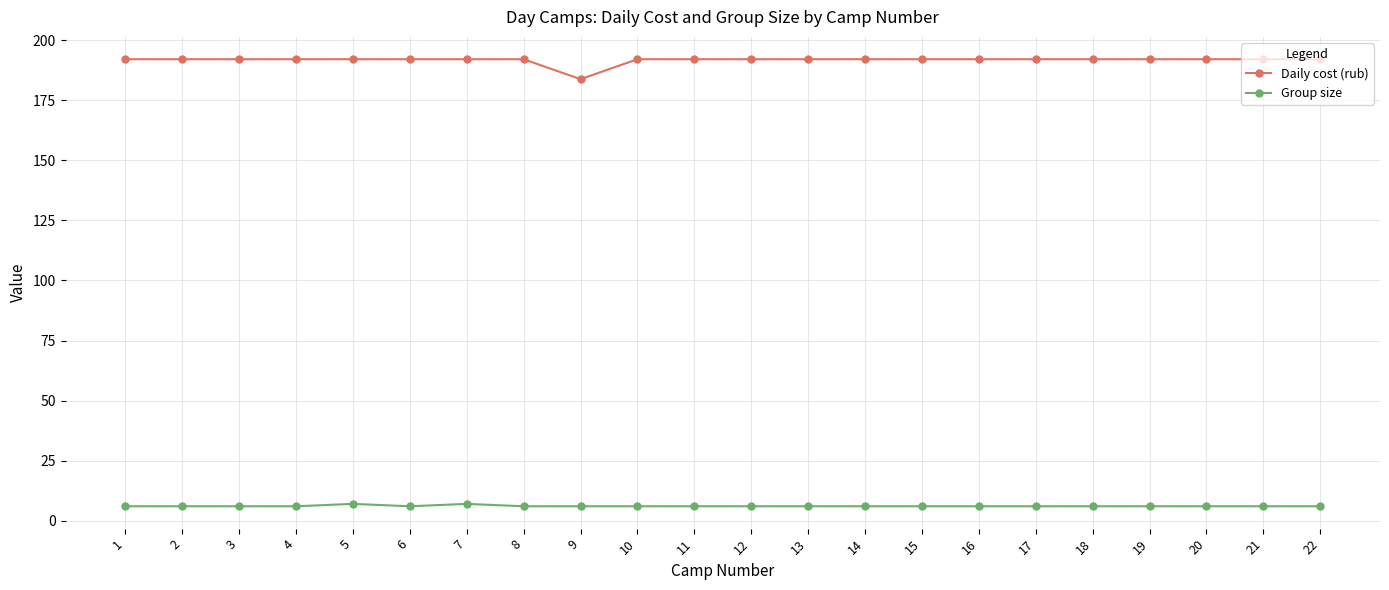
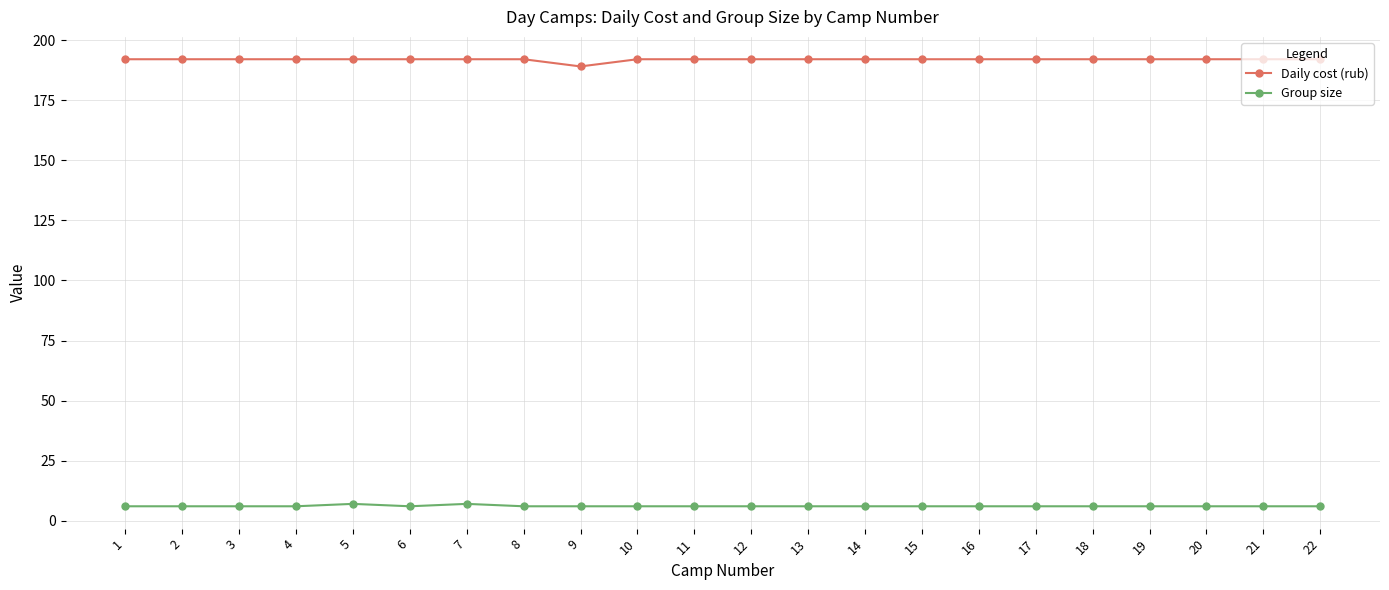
  {
    "Daily cost (rub)": {
      "1": 192,
      "2": 192,
      "3": 192,
      "4": 192,
      "5": 192,
      "6": 192,
      "7": 192,
      "8": 192,
-     "9": 184,
+     "9": 189,
      "10": 192,
      "11": 192,
      "12": 192,
      "13": 192,
      "14": 192,
      "15": 192,
      "16": 192,
      "17": 192,
      "18": 192,
      "19": 192,
      "20": 192
    },
    "Group size": {
      "1": 6,
      "2": 6,
      "3": 6,
      "4": 6,
      "5": 7,
      "6": 6,
      "7": 7,
      "8": 6,
      "9": 6,
      "10": 6,
      "11": 6,
      "12": 6,
      "13": 6,
      "14": 6,
      "15": 6,
      "16": 6,
      "17": 6,
      "18": 6,
      "19": 6,
      "20": 6,
      "21": 6,
      "22": 6
    }
  }
